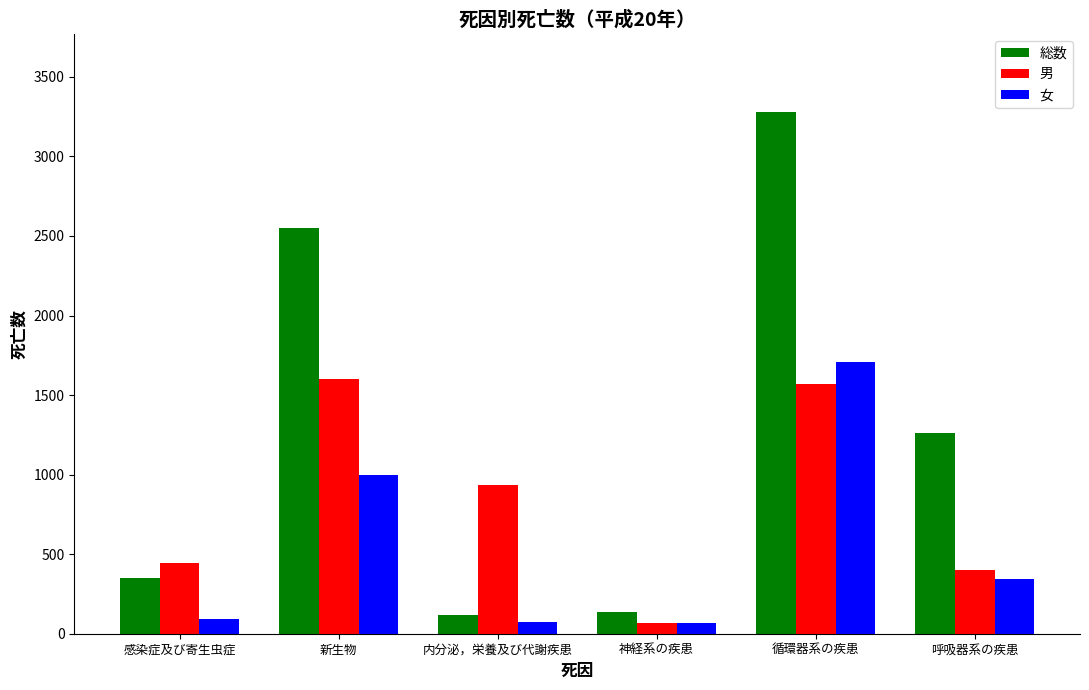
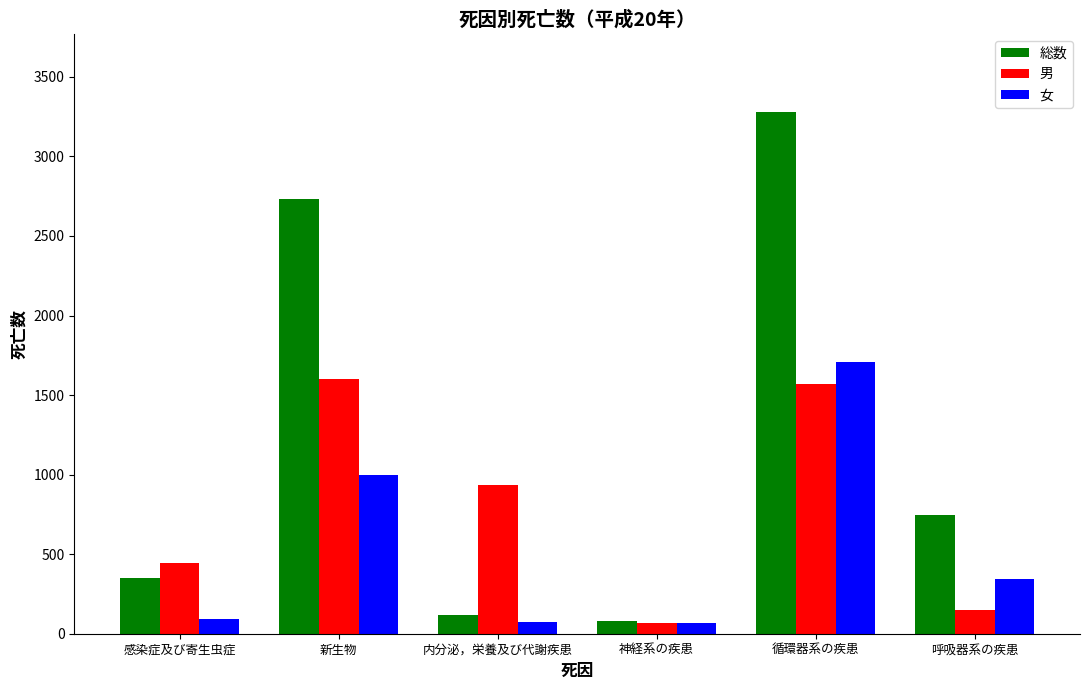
  {
    "総数": {
      "感染症及び寄生虫症": 350,
-     "新生物": 2550,
+     "新生物": 2730,
      "内分泌，栄養及び代謝疾患": 120,
-     "神経系の疾患": 140,
+     "神経系の疾患": 80,
      "循環器系の疾患": 3280,
-     "呼吸器系の疾患": 1260
+     "呼吸器系の疾患": 750
    },
    "男": {
      "感染症及び寄生虫症": 440,
      "新生物": 1600,
      "内分泌，栄養及び代謝疾患": 930,
      "神経系の疾患": 70,
      "循環器系の疾患": 1570,
-     "呼吸器系の疾患": 400
+     "呼吸器系の疾患": 150
    },
    "女": {
      "感染症及び寄生虫症": 90,
      "新生物": 1000,
      "内分泌，栄養及び代謝疾患": 80,
      "神経系の疾患": 70,
      "循環器系の疾患": 1710,
      "呼吸器系の疾患": 340
    }
  }
